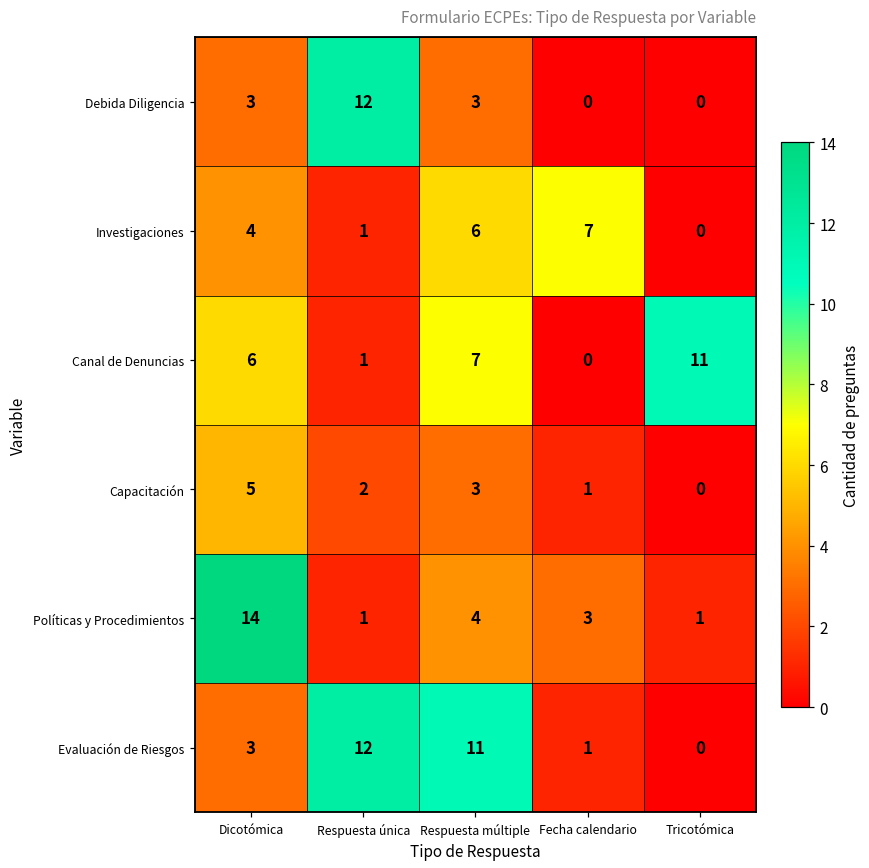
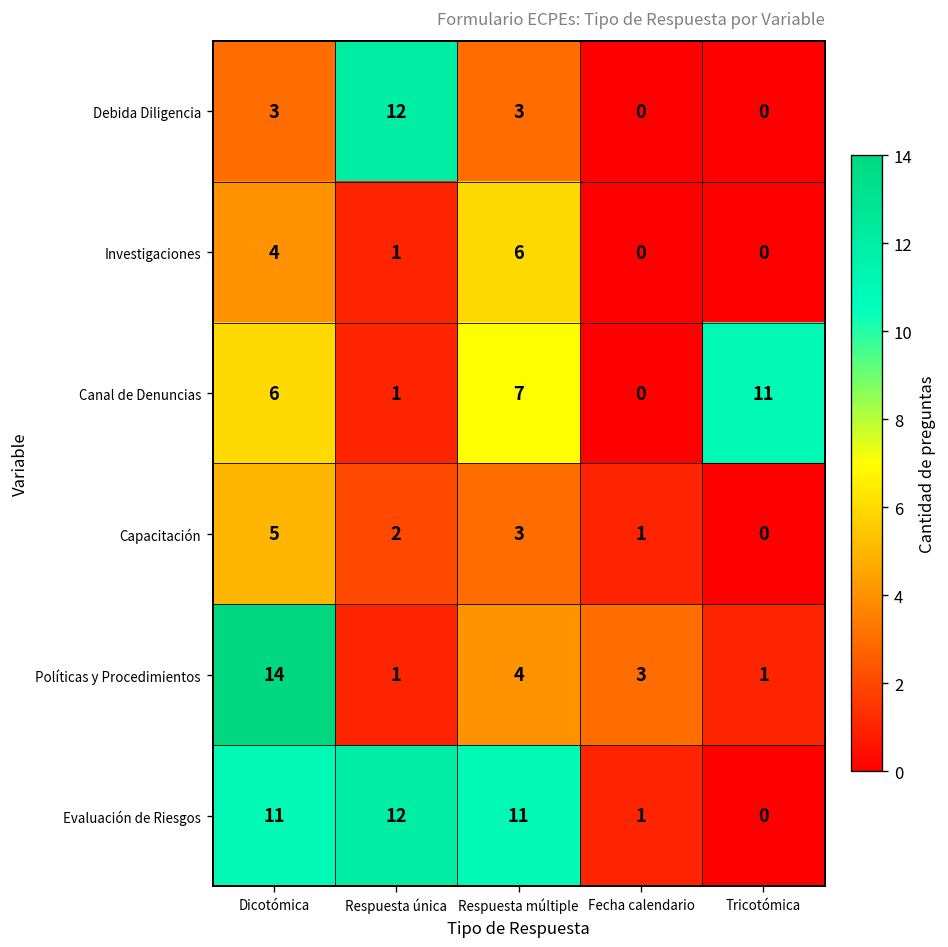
  {
    "Debida Diligencia": {
      "Dicotómica": 3,
      "Respuesta única": 12,
      "Respuesta múltiple": 3,
      "Fecha calendario": 0,
      "Tricotómica": 0
    },
    "Investigaciones": {
      "Dicotómica": 4,
      "Respuesta única": 1,
      "Respuesta múltiple": 6,
-     "Fecha calendario": 7,
+     "Fecha calendario": 0,
      "Tricotómica": 0
    },
    "Canal de Denuncias": {
      "Dicotómica": 6,
      "Respuesta única": 1,
      "Respuesta múltiple": 7,
      "Fecha calendario": 0,
      "Tricotómica": 11
    },
    "Capacitación": {
      "Dicotómica": 5,
      "Respuesta única": 2,
      "Respuesta múltiple": 3,
      "Fecha calendario": 1,
      "Tricotómica": 0
    },
    "Políticas y Procedimientos": {
      "Dicotómica": 14,
      "Respuesta única": 1,
      "Respuesta múltiple": 4,
      "Fecha calendario": 3,
      "Tricotómica": 1
    },
    "Evaluación de Riesgos": {
-     "Dicotómica": 3,
+     "Dicotómica": 11,
      "Respuesta única": 12,
      "Respuesta múltiple": 11,
      "Fecha calendario": 1,
      "Tricotómica": 0
    }
  }
